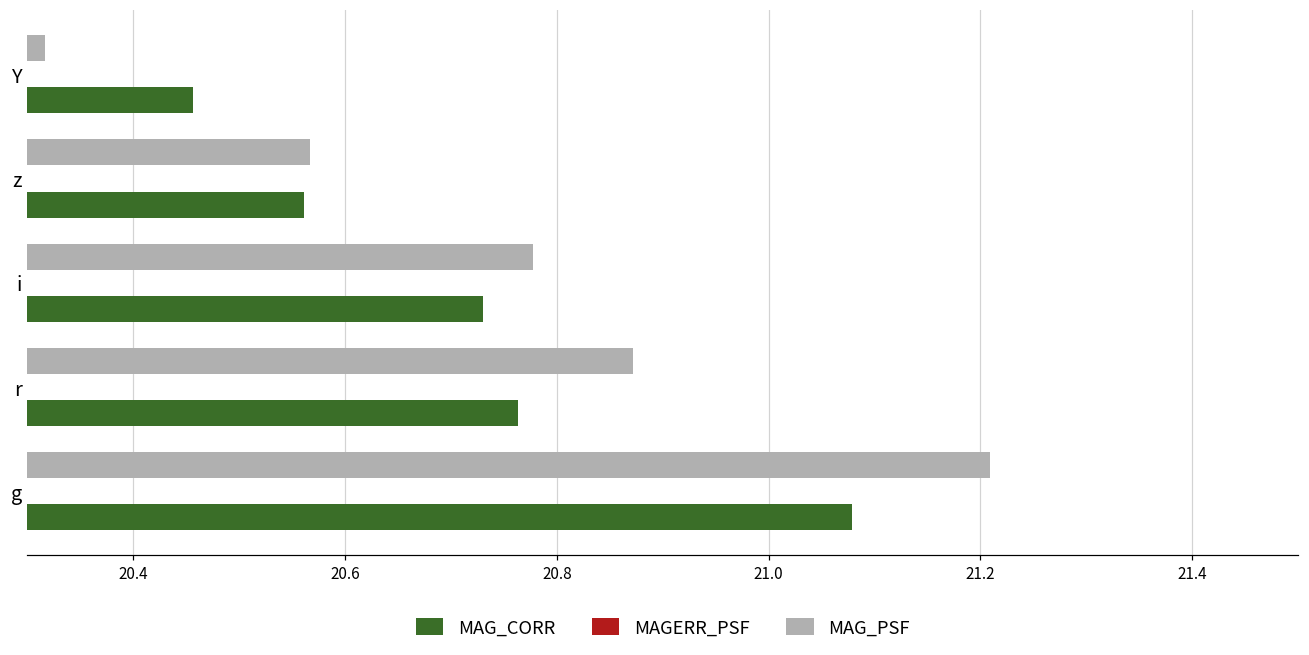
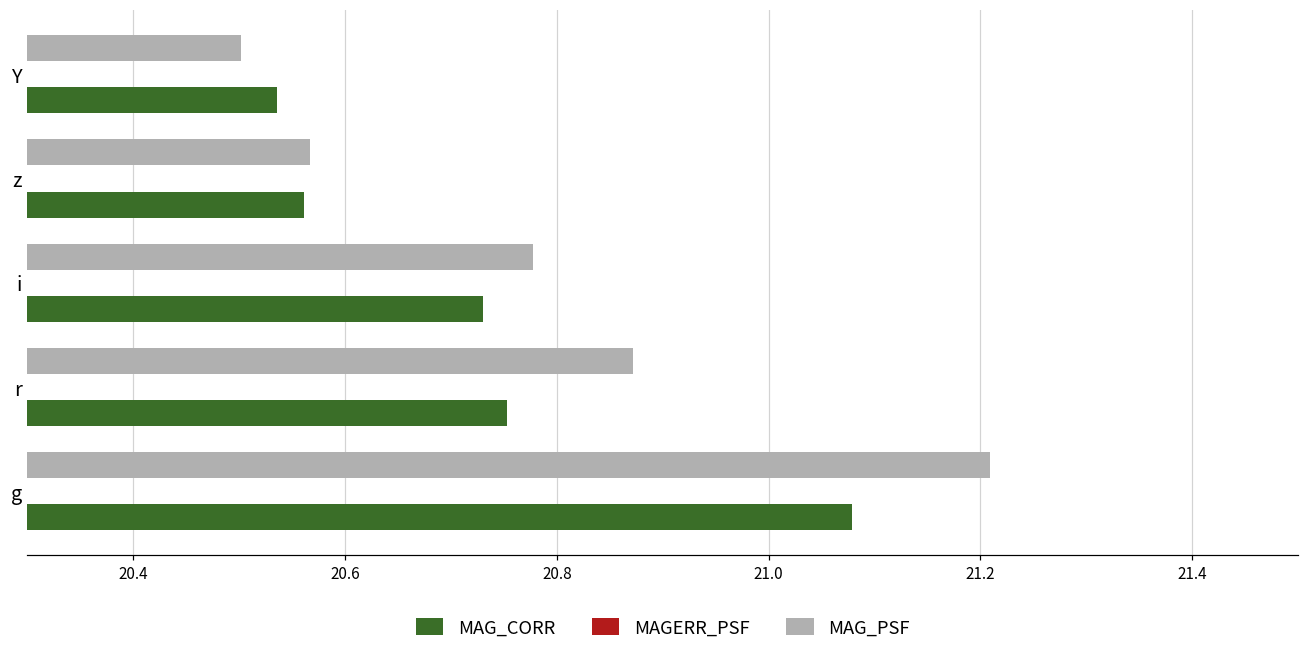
  {
    "MAG_CORR": {
-     "Y": 20.46,
+     "Y": 20.54,
      "z": 20.56,
      "i": 20.73,
-     "r": 20.76,
+     "r": 20.75,
      "g": 21.08
    },
    "MAG_PSF": {
-     "Y": 20.32,
+     "Y": 20.50,
      "z": 20.57,
      "i": 20.78,
      "r": 20.87,
      "g": 21.21
    }
  }
